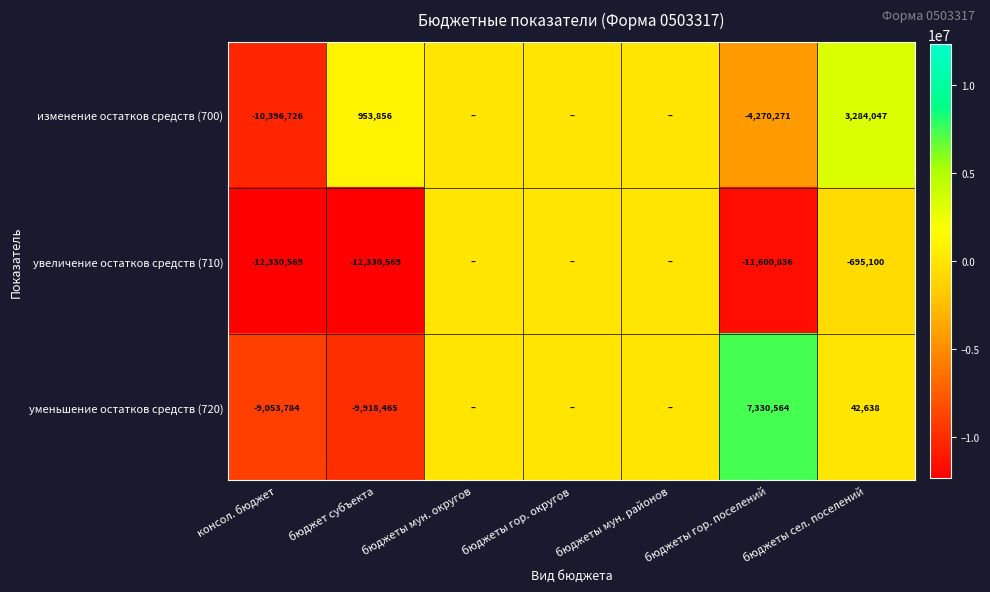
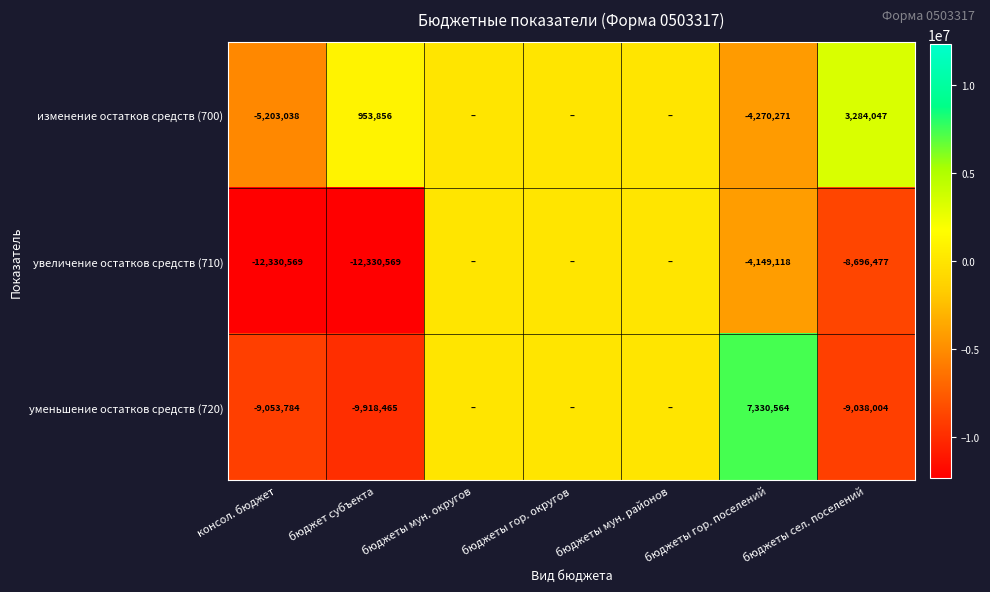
  {
    "изменение остатков средств (700)": {
-     "консол. бюджет": "-10,396,726",
+     "консол. бюджет": "-5,203,038",
      "бюджет субъекта": "953,856",
      "бюджеты гор. поселений": "-4,270,271",
      "бюджеты сел. поселений": "3,284,047"
    },
    "увеличение остатков средств (710)": {
      "консол. бюджет": "-12,330,569",
      "бюджет субъекта": "-12,330,569",
-     "бюджеты гор. поселений": "-11,600,836",
-     "бюджеты сел. поселений": "-695,100"
+     "бюджеты гор. поселений": "-4,149,118",
+     "бюджеты сел. поселений": "-8,696,477"
    },
    "уменьшение остатков средств (720)": {
      "консол. бюджет": "-9,053,784",
      "бюджет субъекта": "-9,918,465",
      "бюджеты гор. поселений": "7,330,564",
-     "бюджеты сел. поселений": "42,638"
+     "бюджеты сел. поселений": "-9,038,004"
    }
  }
